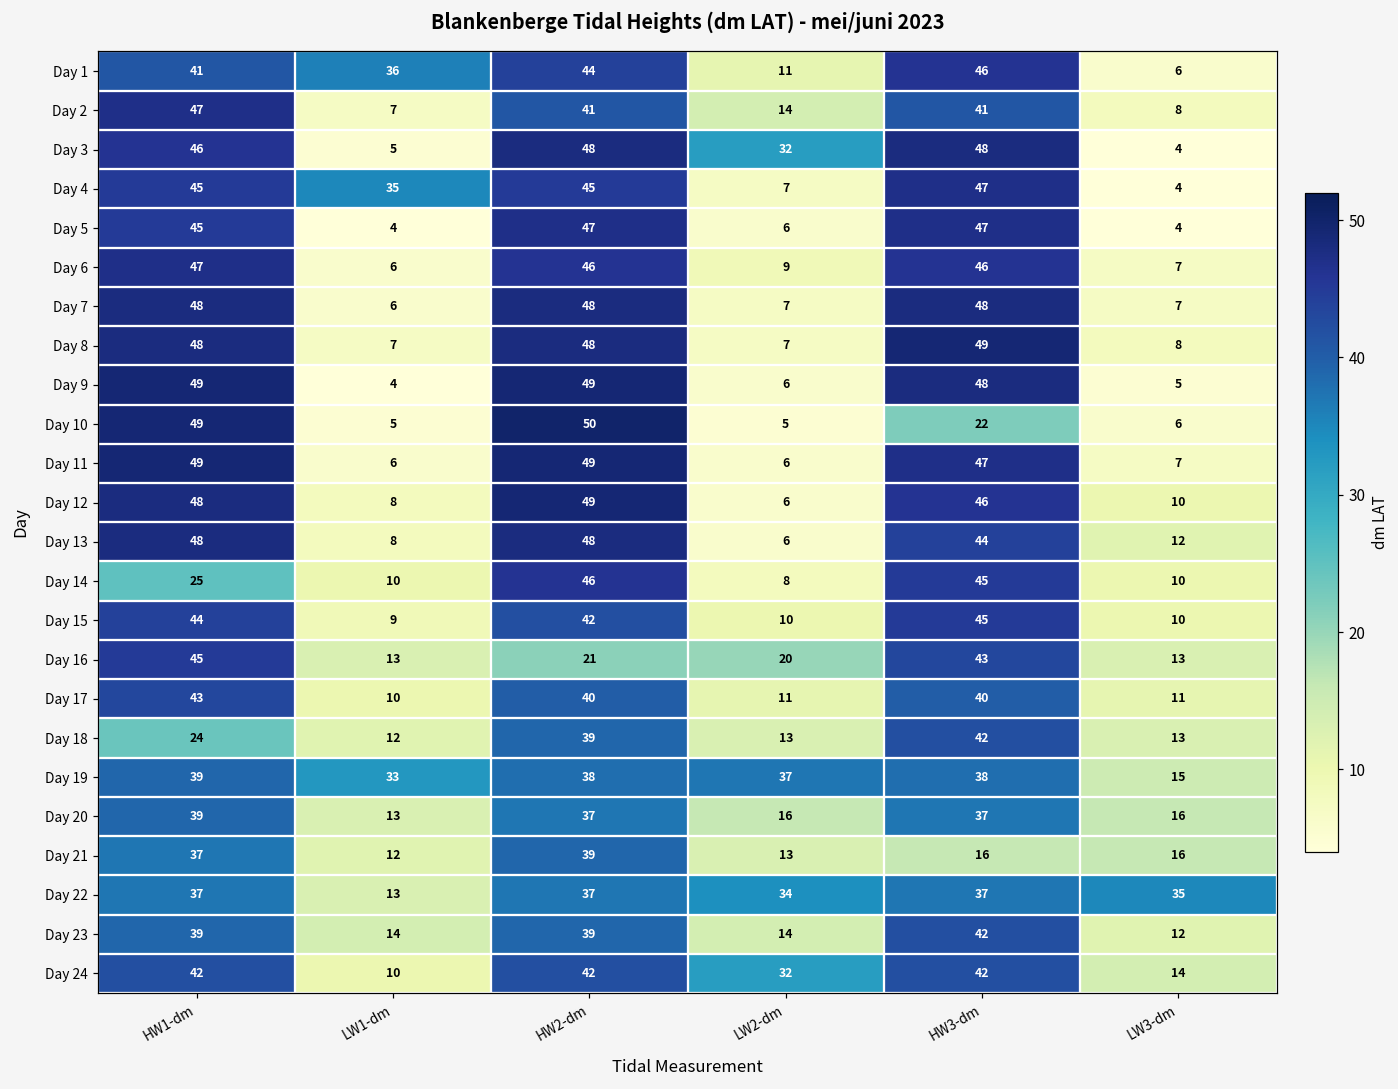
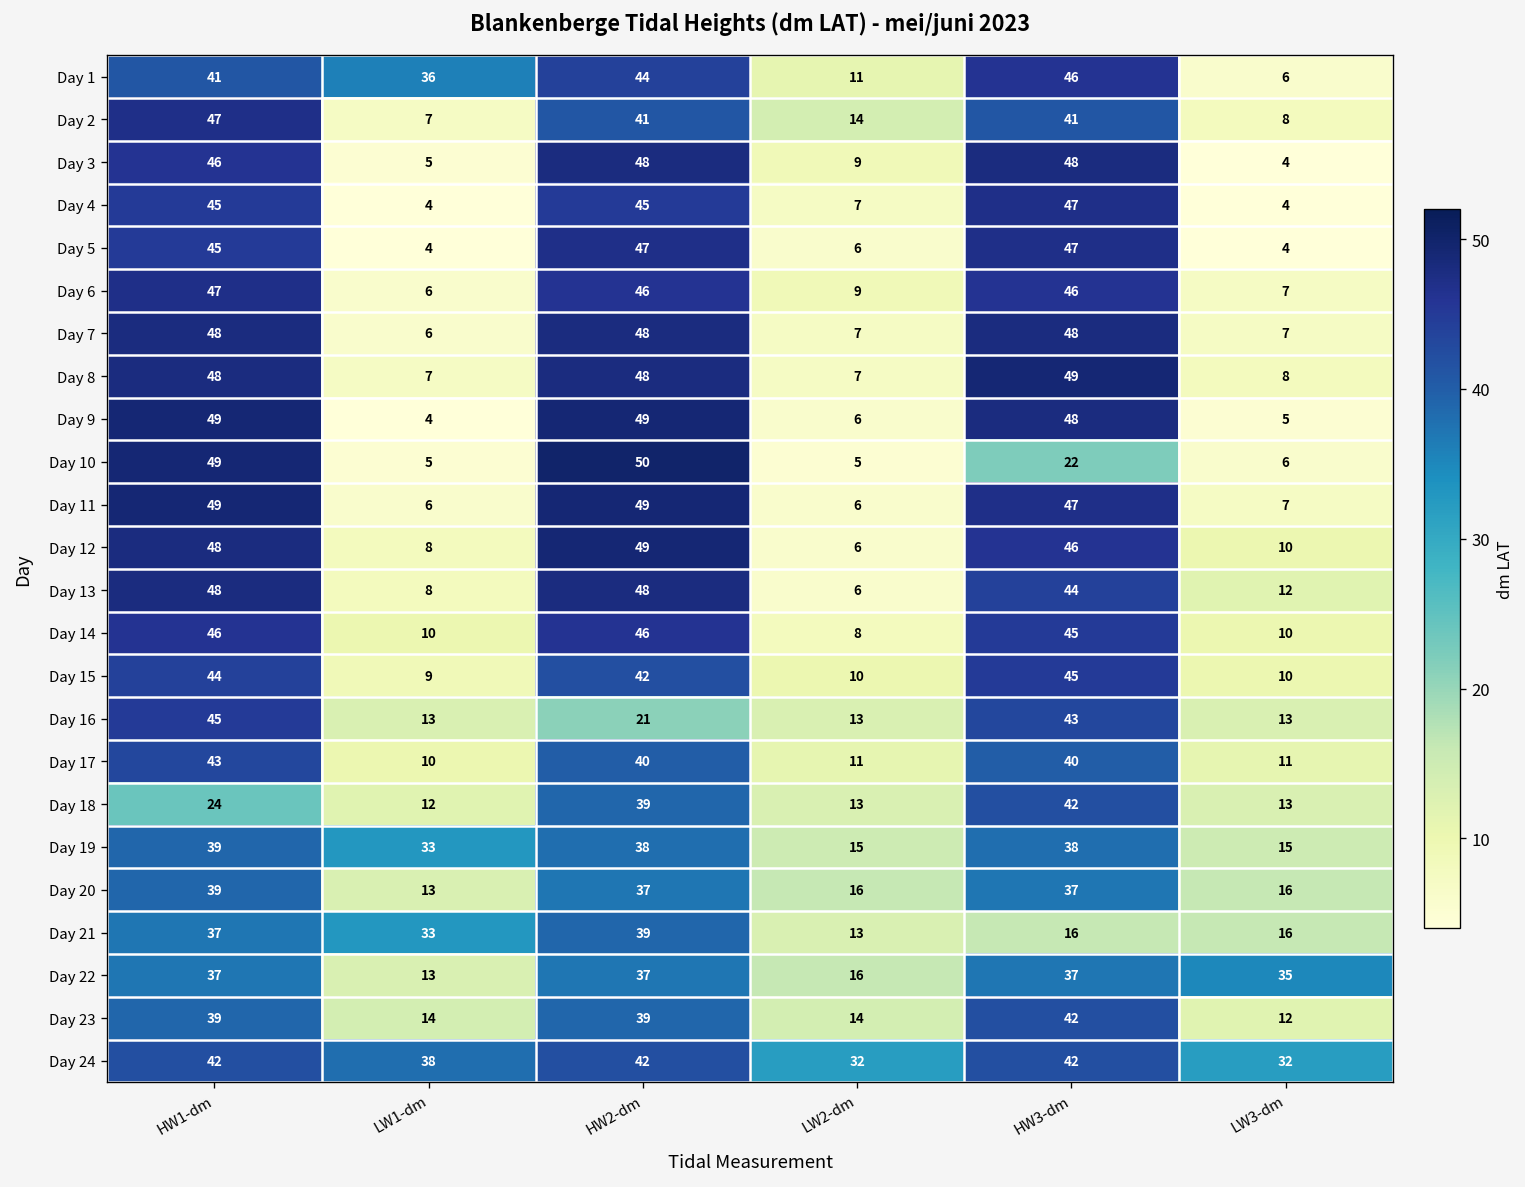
  {
    "Day 1": {
      "HW1-dm": 41,
      "LW1-dm": 36,
      "HW2-dm": 44,
      "LW2-dm": 11,
      "HW3-dm": 46,
      "LW3-dm": 6
    },
    "Day 2": {
      "HW1-dm": 47,
      "LW1-dm": 7,
      "HW2-dm": 41,
      "LW2-dm": 14,
      "HW3-dm": 41,
      "LW3-dm": 8
    },
    "Day 3": {
      "HW1-dm": 46,
      "LW1-dm": 5,
      "HW2-dm": 48,
-     "LW2-dm": 32,
+     "LW2-dm": 9,
      "HW3-dm": 48,
      "LW3-dm": 4
    },
    "Day 4": {
      "HW1-dm": 45,
-     "LW1-dm": 35,
+     "LW1-dm": 4,
      "HW2-dm": 45,
      "LW2-dm": 7,
      "HW3-dm": 47,
      "LW3-dm": 4
    },
    "Day 5": {
      "HW1-dm": 45,
      "LW1-dm": 4,
      "HW2-dm": 47,
      "LW2-dm": 6,
      "HW3-dm": 47,
      "LW3-dm": 4
    },
    "Day 6": {
      "HW1-dm": 47,
      "LW1-dm": 6,
      "HW2-dm": 46,
      "LW2-dm": 9,
      "HW3-dm": 46,
      "LW3-dm": 7
    },
    "Day 7": {
      "HW1-dm": 48,
      "LW1-dm": 6,
      "HW2-dm": 48,
      "LW2-dm": 7,
      "HW3-dm": 48,
      "LW3-dm": 7
    },
    "Day 8": {
      "HW1-dm": 48,
      "LW1-dm": 7,
      "HW2-dm": 48,
      "LW2-dm": 7,
      "HW3-dm": 49,
      "LW3-dm": 8
    },
    "Day 9": {
      "HW1-dm": 49,
      "LW1-dm": 4,
      "HW2-dm": 49,
      "LW2-dm": 6,
      "HW3-dm": 48,
      "LW3-dm": 5
    },
    "Day 10": {
      "HW1-dm": 49,
      "LW1-dm": 5,
      "HW2-dm": 50,
      "LW2-dm": 5,
      "HW3-dm": 22,
      "LW3-dm": 6
    },
    "Day 11": {
      "HW1-dm": 49,
      "LW1-dm": 6,
      "HW2-dm": 49,
      "LW2-dm": 6,
      "HW3-dm": 47,
      "LW3-dm": 7
    },
    "Day 12": {
      "HW1-dm": 48,
      "LW1-dm": 8,
      "HW2-dm": 49,
      "LW2-dm": 6,
      "HW3-dm": 46,
      "LW3-dm": 10
    },
    "Day 13": {
      "HW1-dm": 48,
      "LW1-dm": 8,
      "HW2-dm": 48,
      "LW2-dm": 6,
      "HW3-dm": 44,
      "LW3-dm": 12
    },
    "Day 14": {
-     "HW1-dm": 25,
+     "HW1-dm": 46,
      "LW1-dm": 10,
      "HW2-dm": 46,
      "LW2-dm": 8,
      "HW3-dm": 45,
      "LW3-dm": 10
    },
    "Day 15": {
      "HW1-dm": 44,
      "LW1-dm": 9,
      "HW2-dm": 42,
      "LW2-dm": 10,
      "HW3-dm": 45,
      "LW3-dm": 10
    },
    "Day 16": {
      "HW1-dm": 45,
      "LW1-dm": 13,
      "HW2-dm": 21,
-     "LW2-dm": 20,
+     "LW2-dm": 13,
      "HW3-dm": 43,
      "LW3-dm": 13
    },
    "Day 17": {
      "HW1-dm": 43,
      "LW1-dm": 10,
      "HW2-dm": 40,
      "LW2-dm": 11,
      "HW3-dm": 40,
      "LW3-dm": 11
    },
    "Day 18": {
      "HW1-dm": 24,
      "LW1-dm": 12,
      "HW2-dm": 39,
      "LW2-dm": 13,
      "HW3-dm": 42,
      "LW3-dm": 13
    },
    "Day 19": {
      "HW1-dm": 39,
      "LW1-dm": 33,
      "HW2-dm": 38,
-     "LW2-dm": 37,
+     "LW2-dm": 15,
      "HW3-dm": 38,
      "LW3-dm": 15
    },
    "Day 20": {
      "HW1-dm": 39,
      "LW1-dm": 13,
      "HW2-dm": 37,
      "LW2-dm": 16,
      "HW3-dm": 37,
      "LW3-dm": 16
    },
    "Day 21": {
      "HW1-dm": 37,
-     "LW1-dm": 12,
+     "LW1-dm": 33,
      "HW2-dm": 39,
      "LW2-dm": 13,
      "HW3-dm": 16,
      "LW3-dm": 16
    },
    "Day 22": {
      "HW1-dm": 37,
      "LW1-dm": 13,
      "HW2-dm": 37,
-     "LW2-dm": 34,
+     "LW2-dm": 16,
      "HW3-dm": 37,
      "LW3-dm": 35
    },
    "Day 23": {
      "HW1-dm": 39,
      "LW1-dm": 14,
      "HW2-dm": 39,
      "LW2-dm": 14,
      "HW3-dm": 42,
      "LW3-dm": 12
    },
    "Day 24": {
      "HW1-dm": 42,
-     "LW1-dm": 10,
+     "LW1-dm": 38,
      "HW2-dm": 42,
      "LW2-dm": 32,
      "HW3-dm": 42,
-     "LW3-dm": 14
+     "LW3-dm": 32
    }
  }
